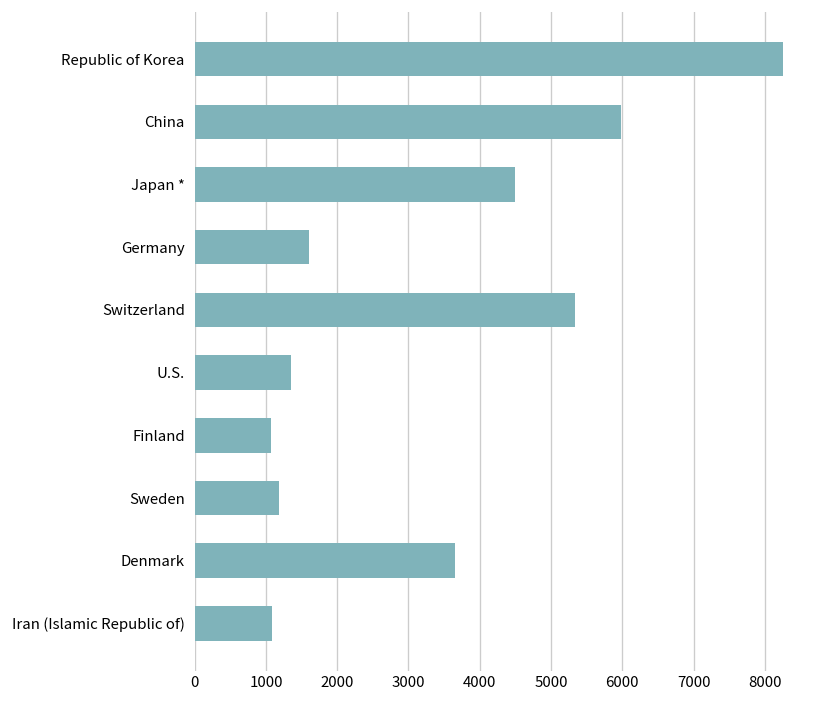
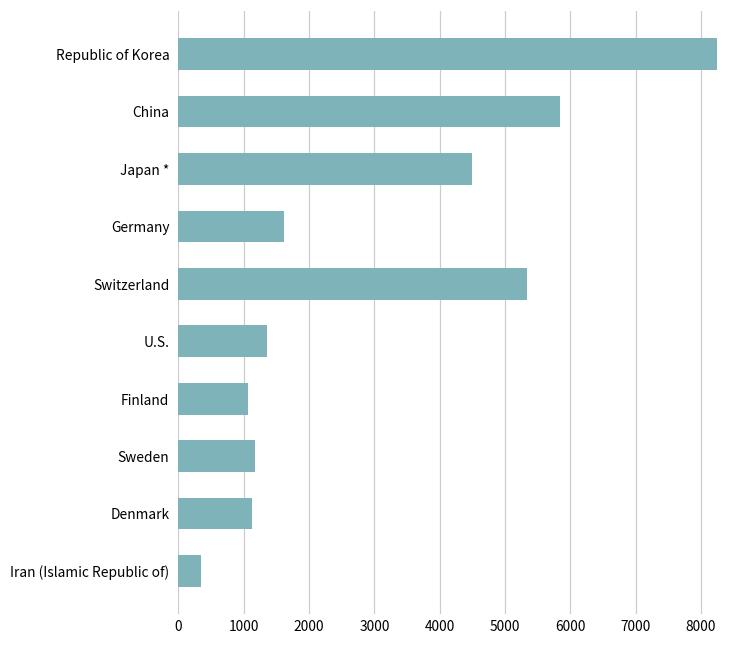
  {
    "Republic of Korea": 8200,
-   "China": 6000,
+   "China": 5800,
    "Japan *": 4500,
    "Germany": 1600,
    "Switzerland": 5300,
    "U.S.": 1400,
    "Finland": 1100,
    "Sweden": 1200,
-   "Denmark": 3700,
-   "Iran (Islamic Republic of)": 1100
+   "Denmark": 1100,
+   "Iran (Islamic Republic of)": 300
  }
